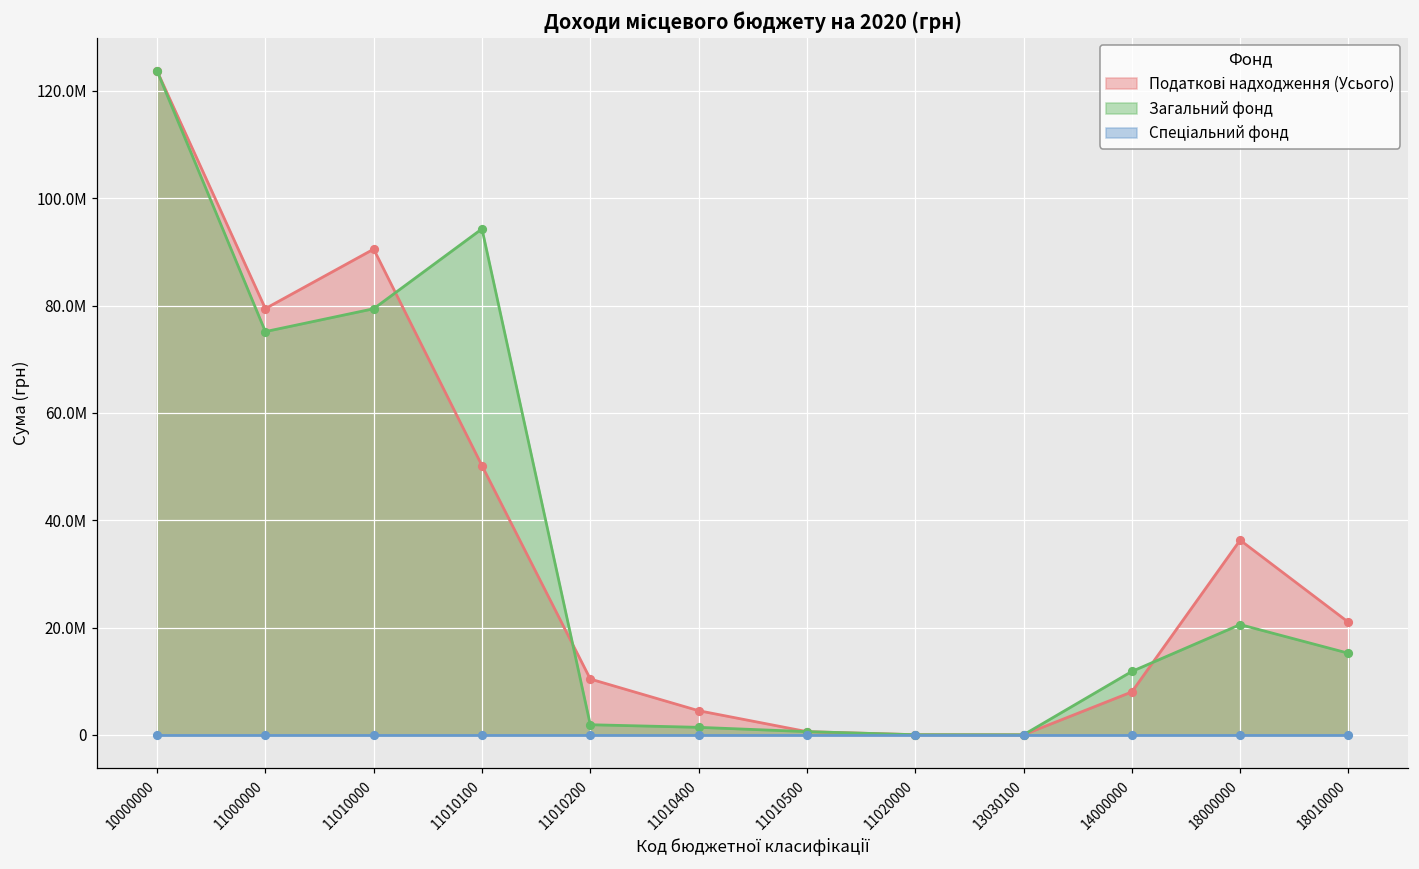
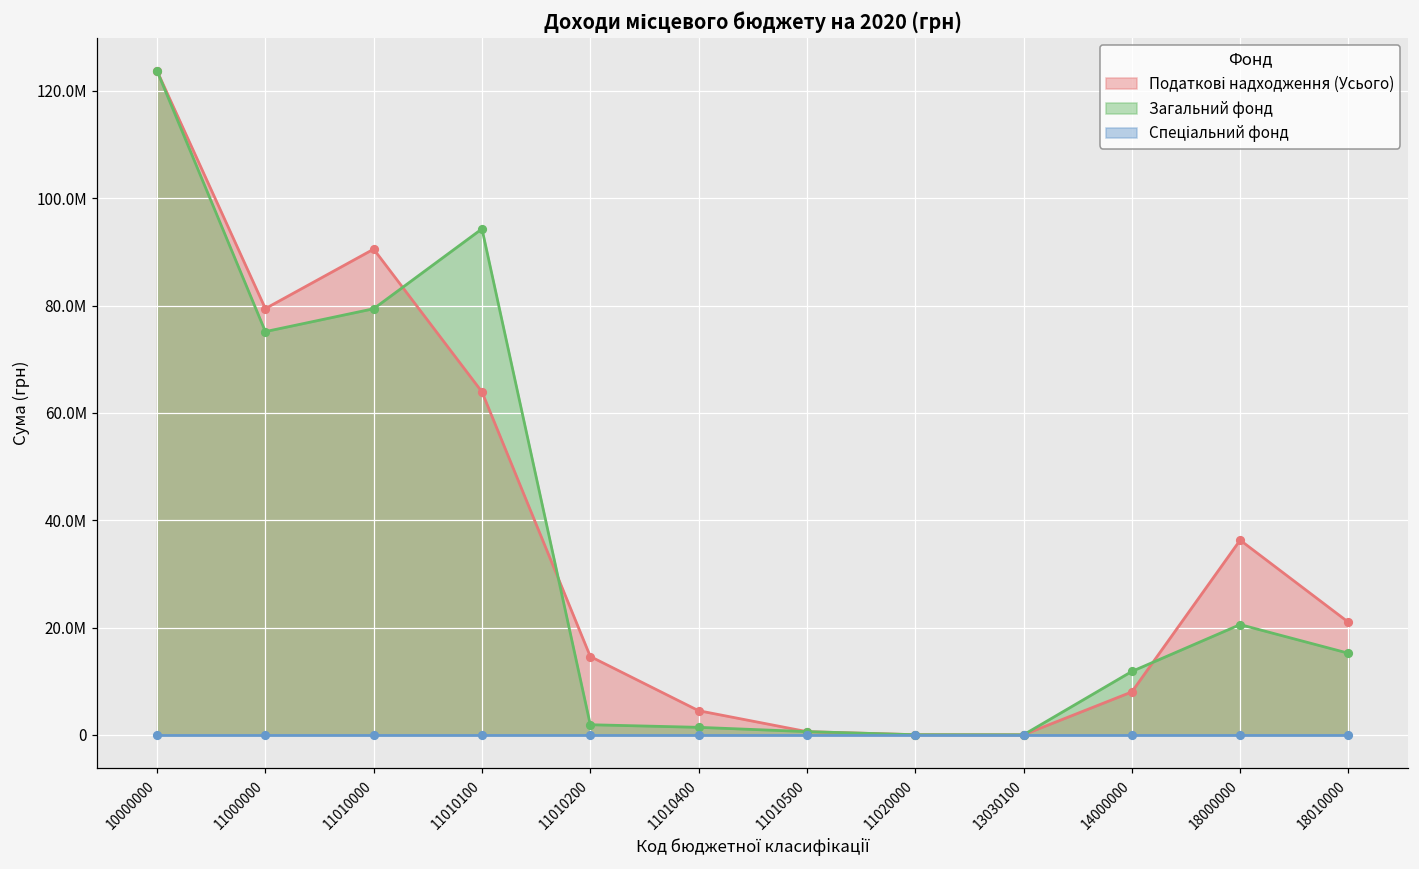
  {
    "Податкові надходження (Усього)": {
      "11000000": 79000000,
      "11010000": 91000000,
-     "11010100": 50000000,
-     "11010200": 10000000,
+     "11010100": 64000000,
+     "11010200": 15000000,
      "11010400": 5000000,
      "14000000": 8000000,
      "18000000": 36000000,
      "18010000": 21000000
    },
    "Загальний фонд": {
      "11000000": 75000000,
      "11010000": 79000000,
      "11010100": 94000000,
      "11010200": 2000000,
      "11010400": 1000000,
      "14000000": 12000000,
      "18000000": 21000000,
      "18010000": 15000000
    },
    "Спеціальний фонд": {
      "10000000": 0,
      "11000000": 0,
      "11010000": 0,
      "11010100": 0,
      "11010200": 0,
      "11010400": 0,
      "11010500": 0,
      "14000000": 0,
      "18000000": 0,
      "18010000": 0
    }
  }
